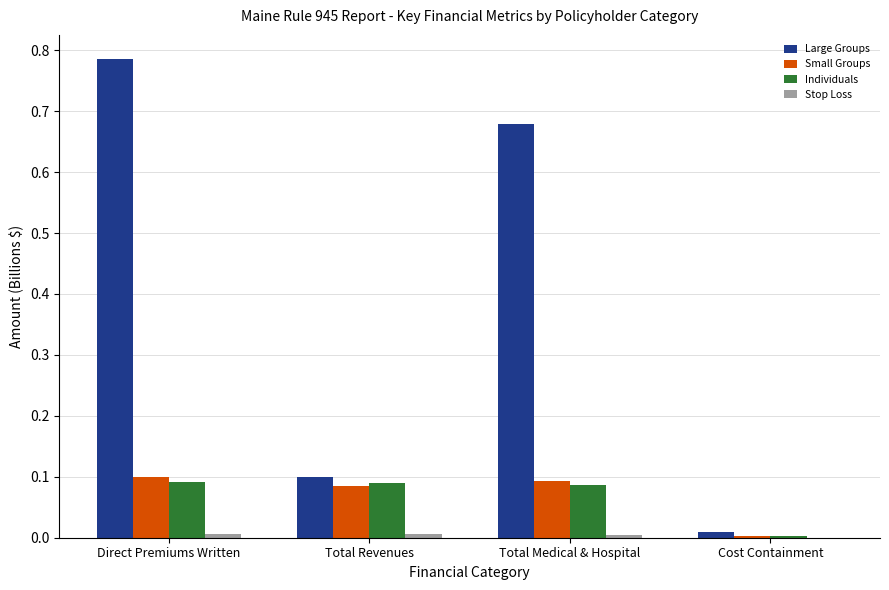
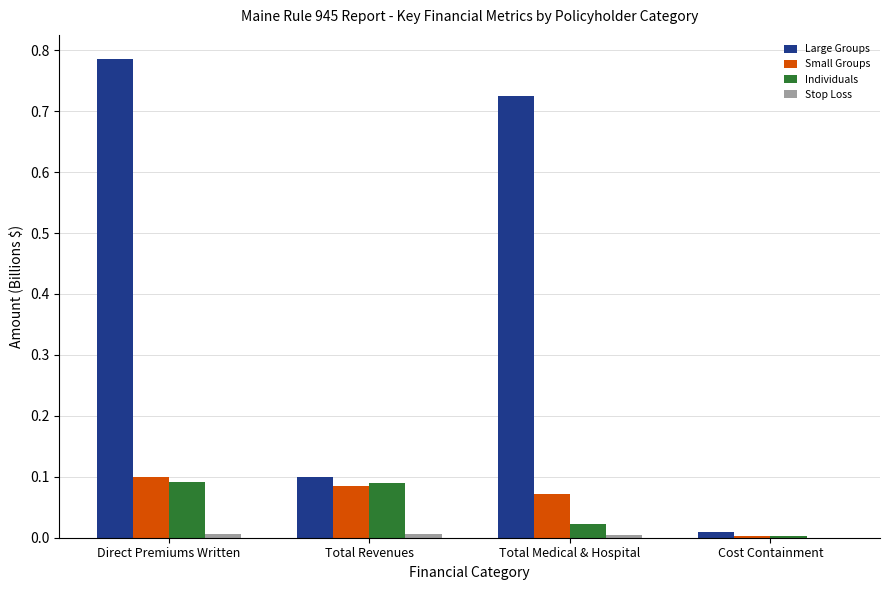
  {
    "Large Groups": {
      "Direct Premiums Written": 0.79,
      "Total Revenues": 0.10,
-     "Total Medical & Hospital": 0.68,
+     "Total Medical & Hospital": 0.72,
      "Cost Containment": 0.01
    },
    "Small Groups": {
      "Direct Premiums Written": 0.10,
      "Total Revenues": 0.08,
-     "Total Medical & Hospital": 0.09
+     "Total Medical & Hospital": 0.07
    },
    "Individuals": {
      "Direct Premiums Written": 0.09,
      "Total Revenues": 0.09,
-     "Total Medical & Hospital": 0.09
+     "Total Medical & Hospital": 0.02
    },
    "Stop Loss": {
      "Direct Premiums Written": 0.01,
      "Total Revenues": 0.01,
      "Total Medical & Hospital": 0.00
    }
  }
